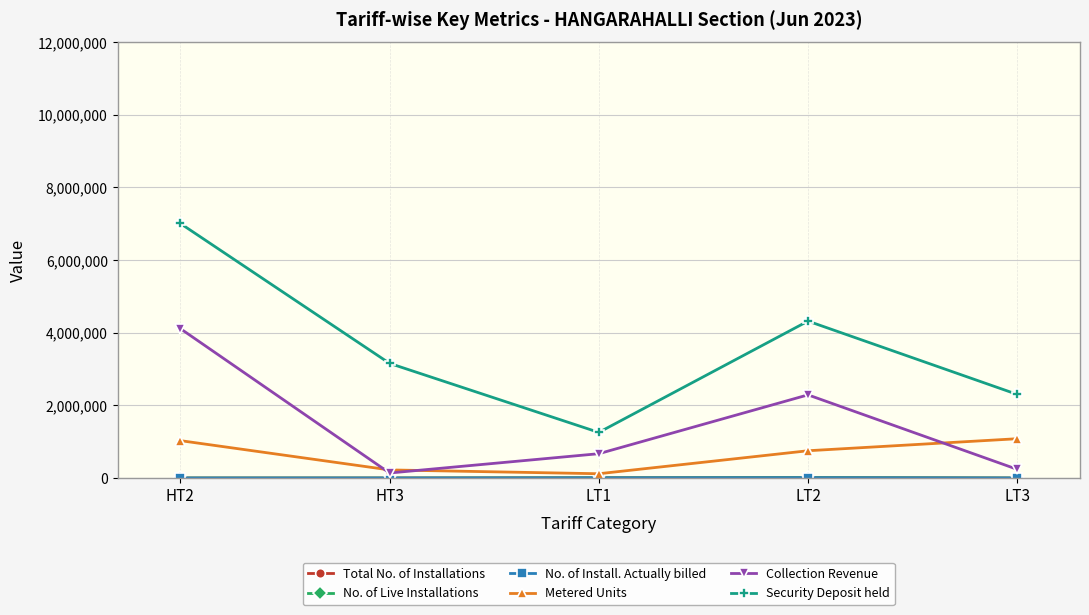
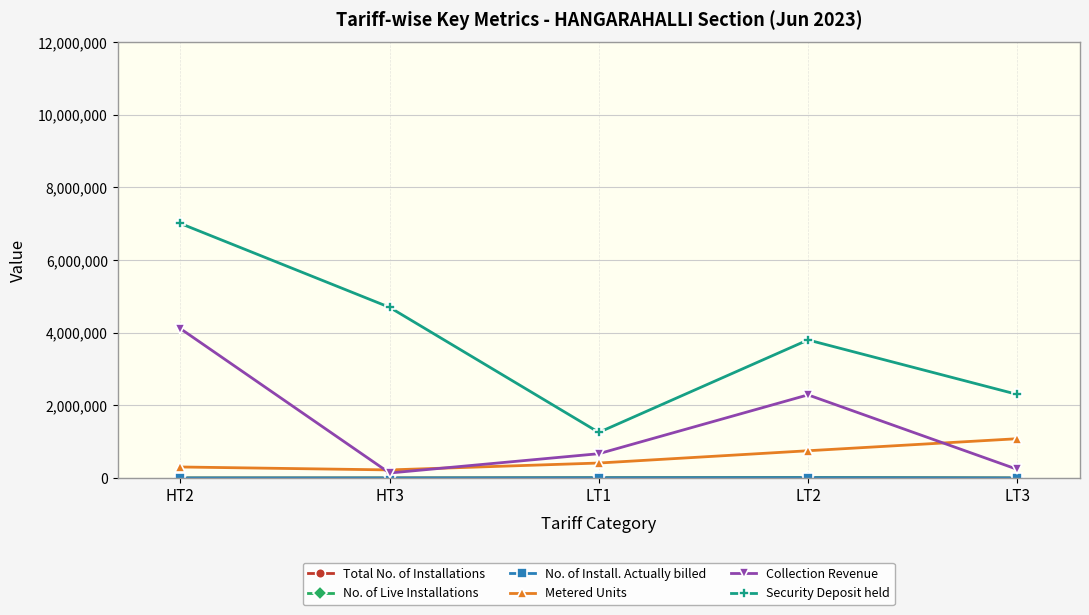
  {
    "No. of Install. Actually billed": {
      "HT2": "0",
      "HT3": "0",
      "LT1": "0",
      "LT2": "0",
      "LT3": "0"
    },
    "Metered Units": {
-     "HT2": "1,000,000",
+     "HT2": "300,000",
      "HT3": "200,000",
-     "LT1": "100,000",
+     "LT1": "400,000",
      "LT2": "800,000",
      "LT3": "1,100,000"
    },
    "Collection Revenue": {
      "HT2": "4,100,000",
      "HT3": "100,000",
      "LT1": "700,000",
      "LT2": "2,300,000",
      "LT3": "200,000"
    },
    "Security Deposit held": {
      "HT2": "7,000,000",
-     "HT3": "3,200,000",
+     "HT3": "4,700,000",
      "LT1": "1,300,000",
-     "LT2": "4,300,000",
+     "LT2": "3,800,000",
      "LT3": "2,300,000"
    }
  }
